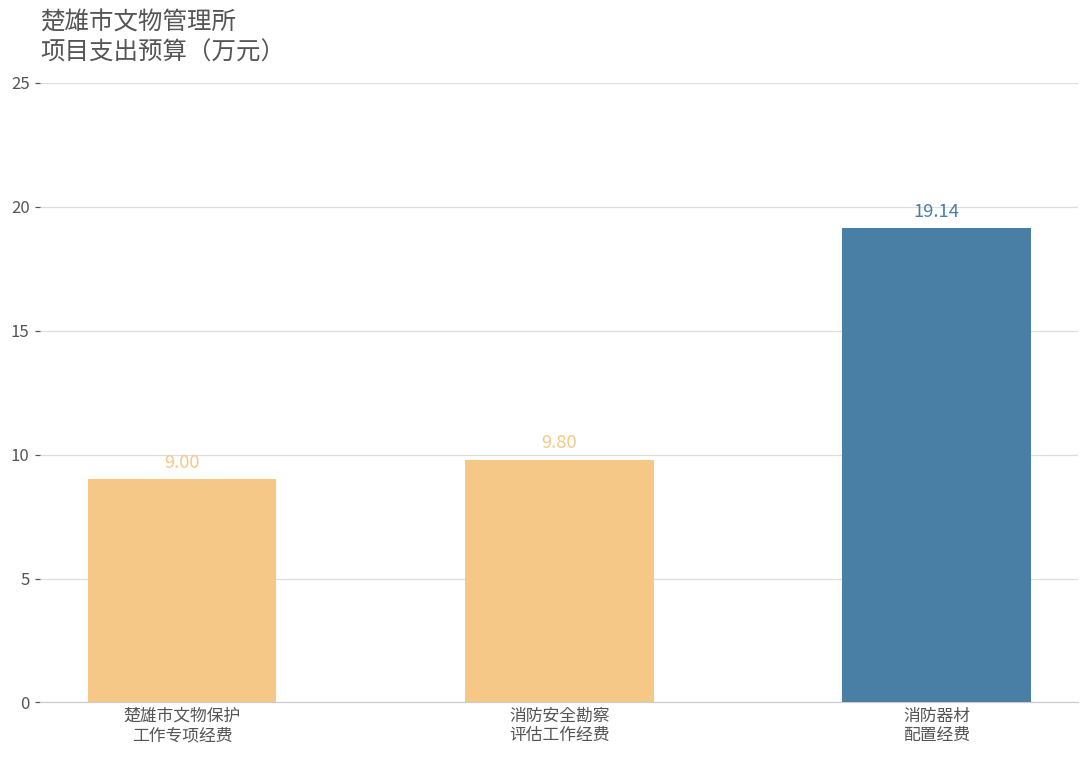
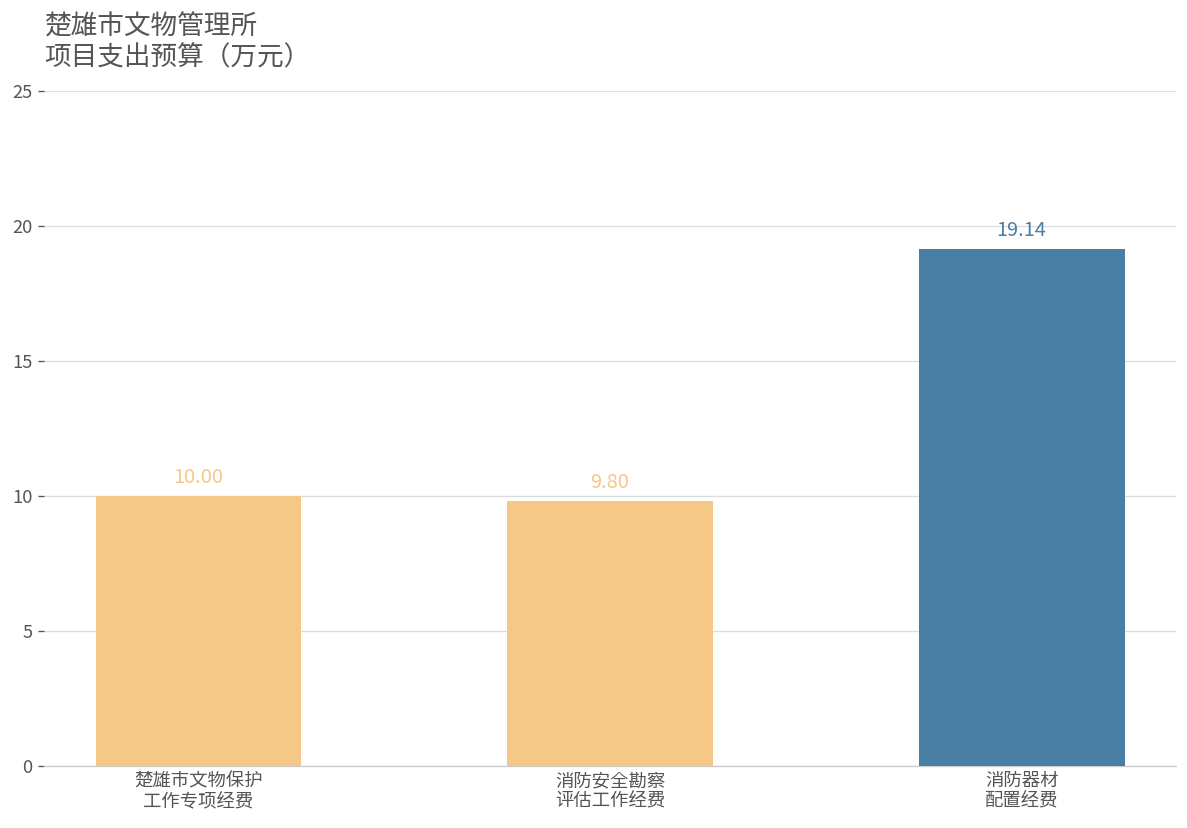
  {
-   "楚雄市文物保护 工作专项经费": 9.00,
+   "楚雄市文物保护 工作专项经费": 10.00,
    "消防安全勘察 评估工作经费": 9.80,
    "消防器材 配置经费": 19.14
  }
